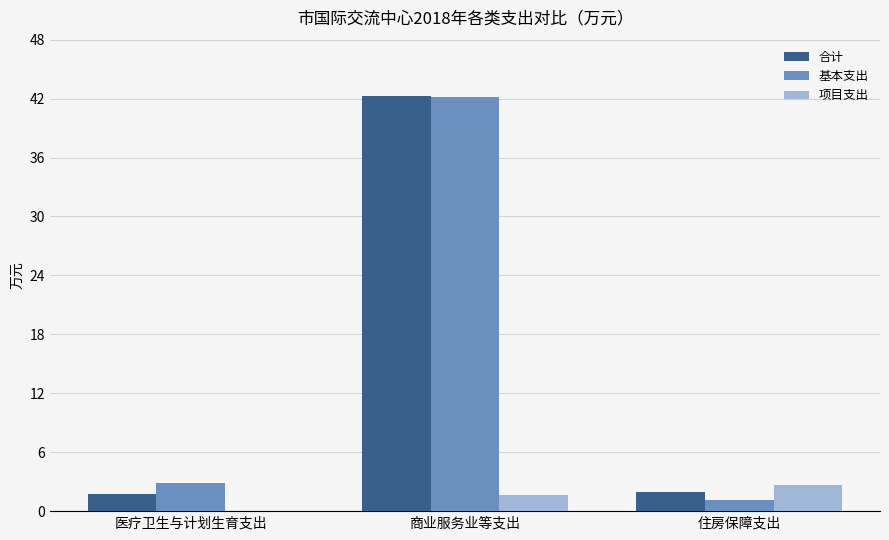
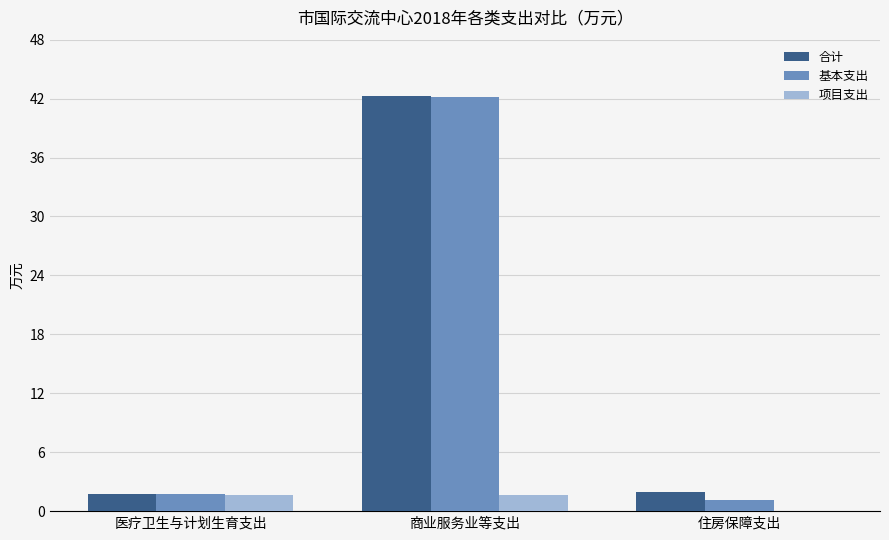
  {
    "合计": {
      "医疗卫生与计划生育支出": 2,
      "商业服务业等支出": 42,
      "住房保障支出": 2
    },
    "基本支出": {
-     "医疗卫生与计划生育支出": 3,
+     "医疗卫生与计划生育支出": 2,
      "商业服务业等支出": 42,
      "住房保障支出": 1
    },
    "项目支出": {
-     "医疗卫生与计划生育支出": 0,
+     "医疗卫生与计划生育支出": 2,
      "商业服务业等支出": 2,
-     "住房保障支出": 3
+     "住房保障支出": 0
    }
  }
